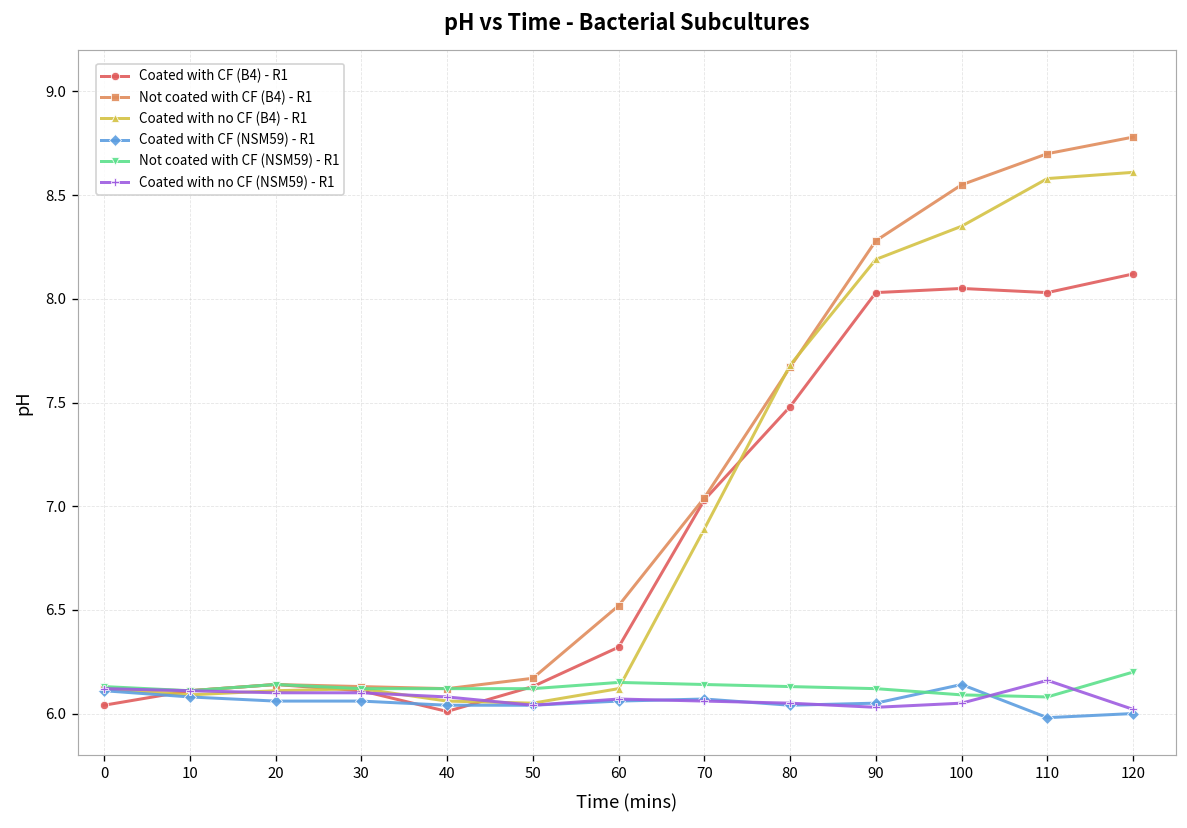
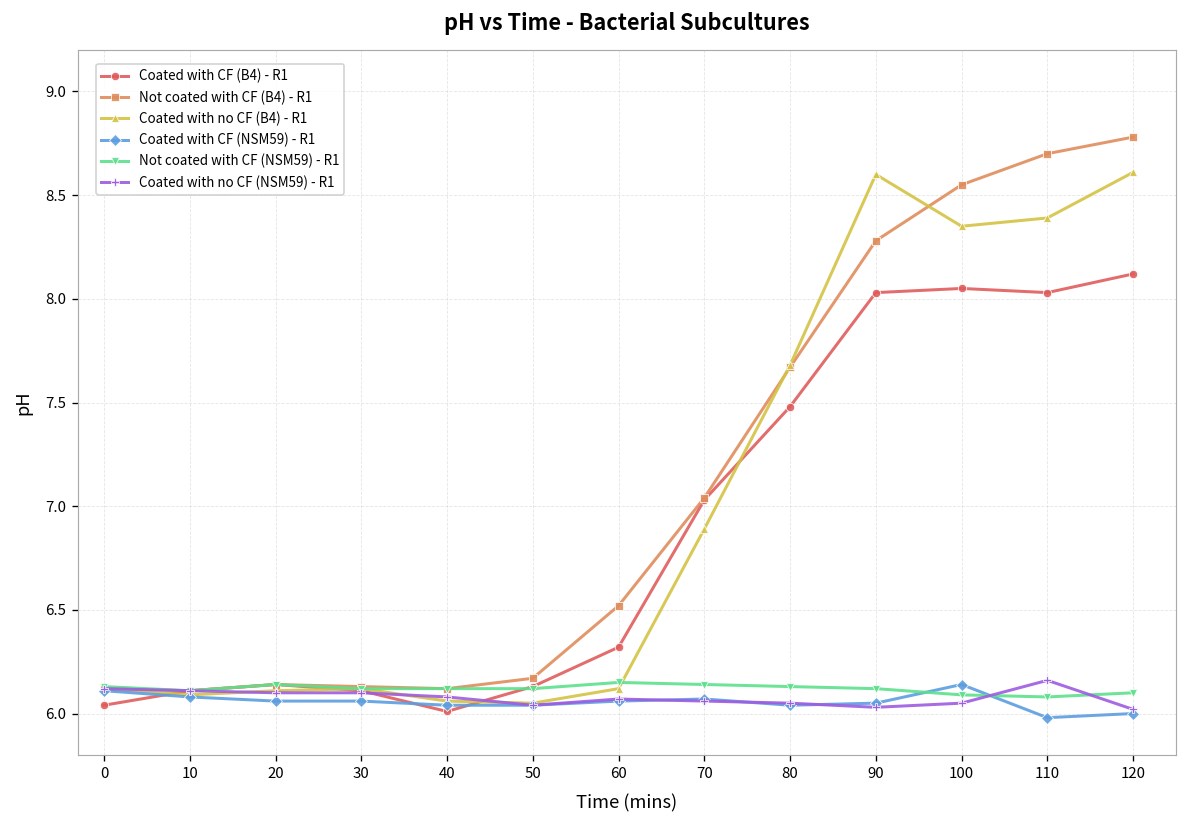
  {
    "Coated with no CF (B4) - R1": {
      "40": 6.06,
      "60": 6.12,
      "70": 6.89,
-     "90": 8.19,
+     "90": 8.60,
      "100": 8.35,
-     "110": 8.58,
+     "110": 8.39,
      "120": 8.61
    },
    "Coated with CF (NSM59) - R1": {
      "20": 6.06,
      "30": 6.06,
      "40": 6.04,
      "90": 6.05,
      "100": 6.14,
      "110": 5.98,
      "120": 6.00
    },
    "Not coated with CF (NSM59) - R1": {
      "60": 6.15,
      "70": 6.14,
      "80": 6.13,
      "90": 6.12,
      "100": 6.1,
      "110": 6.08,
-     "120": 6.2
+     "120": 6.1
    },
    "Coated with no CF (NSM59) - R1": {
      "40": 6.08,
      "90": 6.03,
      "100": 6.05,
      "110": 6.16,
      "120": 6.02
    }
  }
